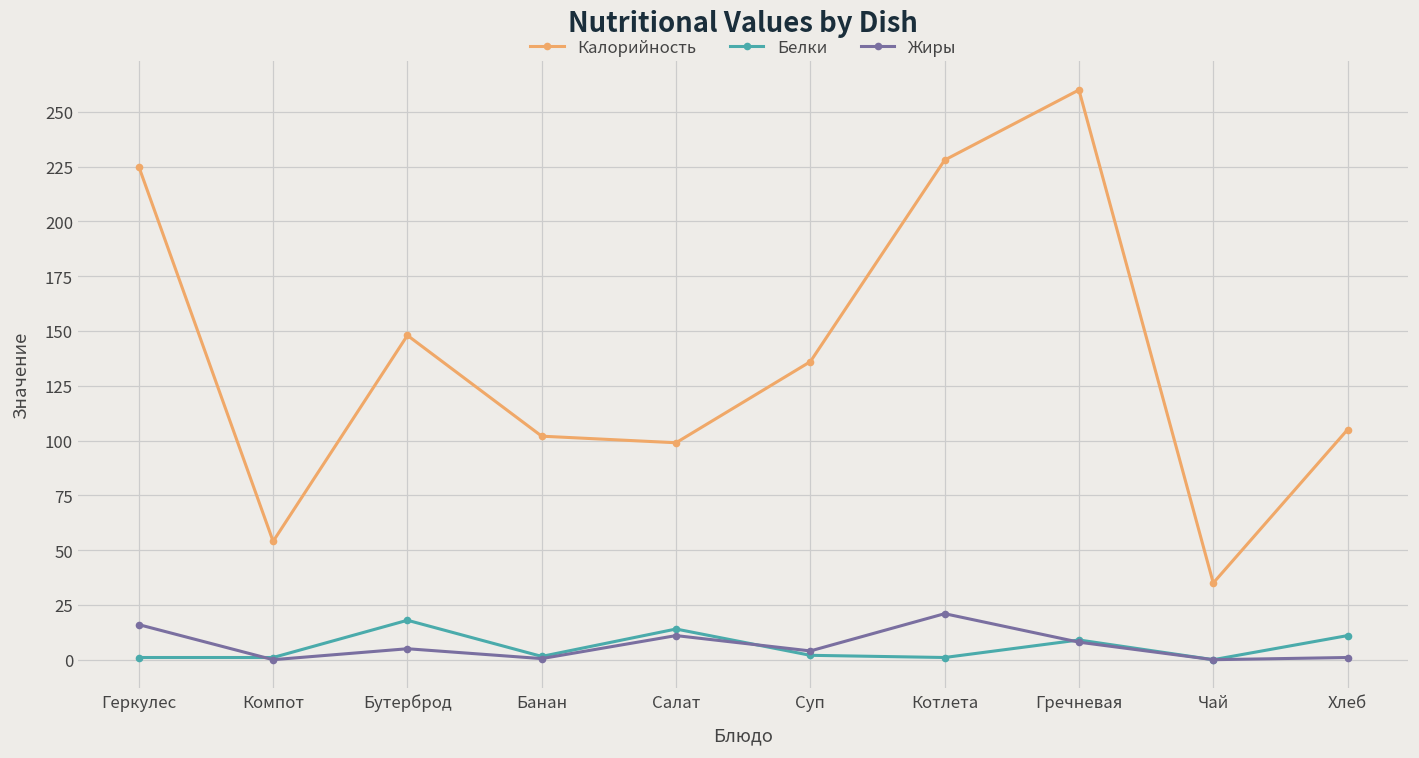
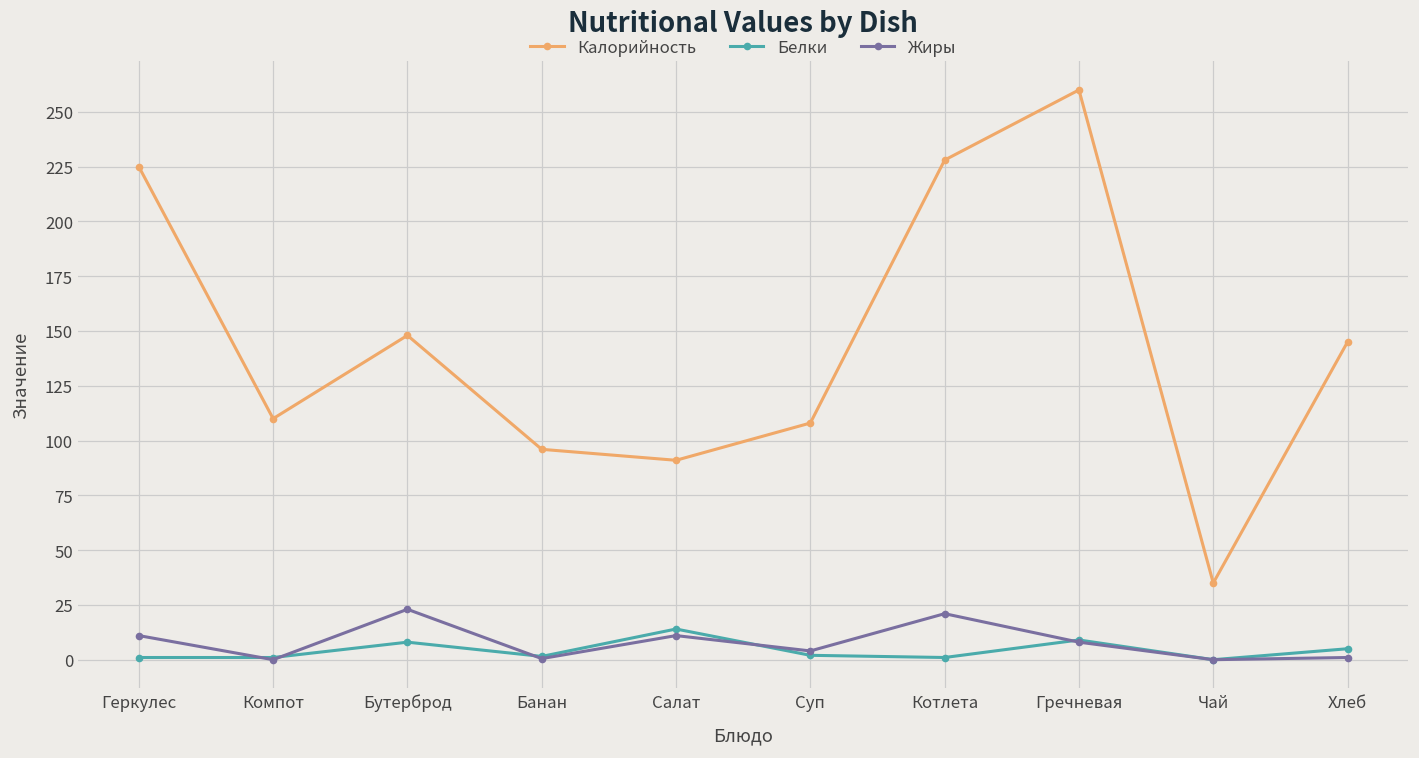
  {
    "Калорийность": {
      "Геркулес": 225,
-     "Компот": 54,
+     "Компот": 110,
      "Бутерброд": 148,
-     "Банан": 102,
-     "Салат": 99,
-     "Суп": 136,
+     "Банан": 96,
+     "Салат": 91,
+     "Суп": 108,
      "Котлета": 228,
      "Гречневая": 260,
      "Чай": 35,
-     "Хлеб": 105
+     "Хлеб": 145
    },
    "Белки": {
      "Геркулес": 1,
-     "Бутерброд": 18,
+     "Бутерброд": 8,
      "Салат": 14,
      "Суп": 2,
      "Котлета": 1,
-     "Хлеб": 11
+     "Хлеб": 5
    },
    "Жиры": {
-     "Геркулес": 16,
-     "Бутерброд": 5,
+     "Геркулес": 11,
+     "Бутерброд": 23,
      "Салат": 11,
      "Суп": 4,
      "Котлета": 21,
      "Хлеб": 1
    }
  }
